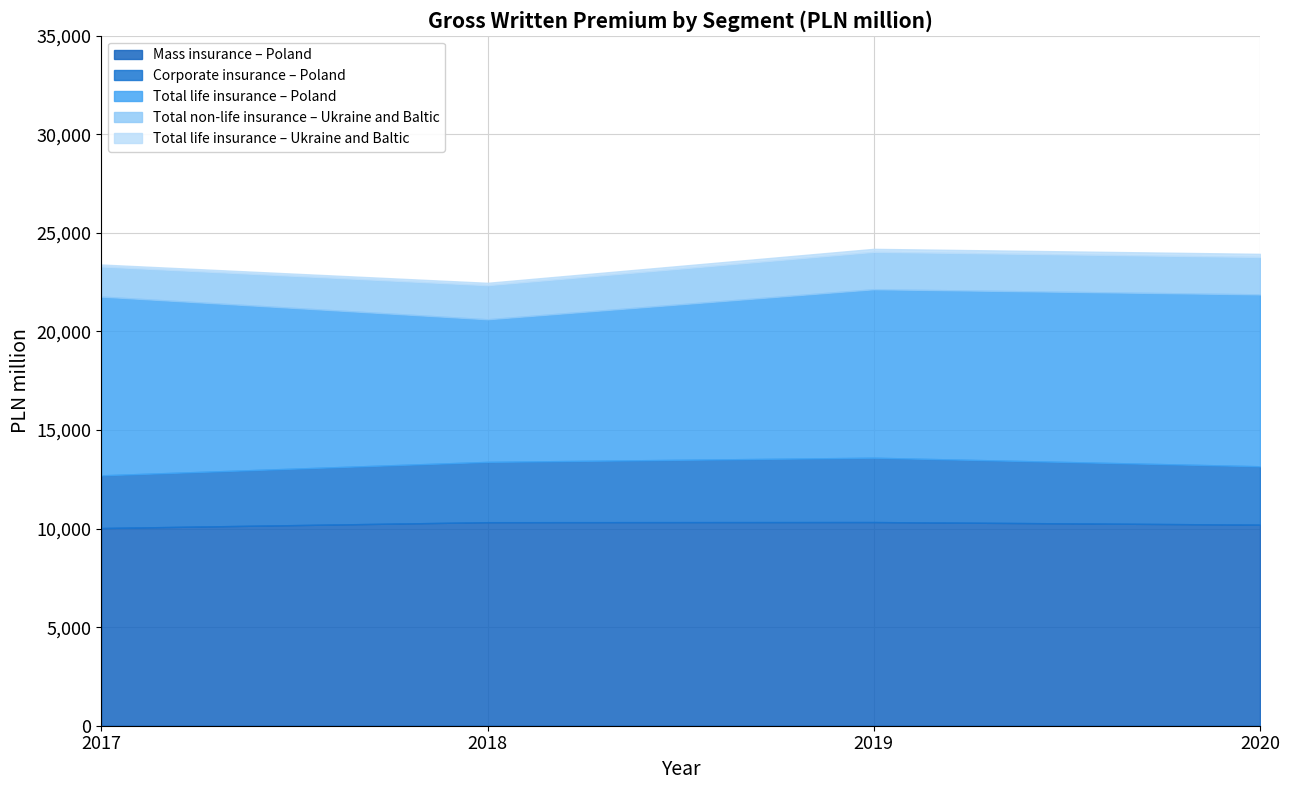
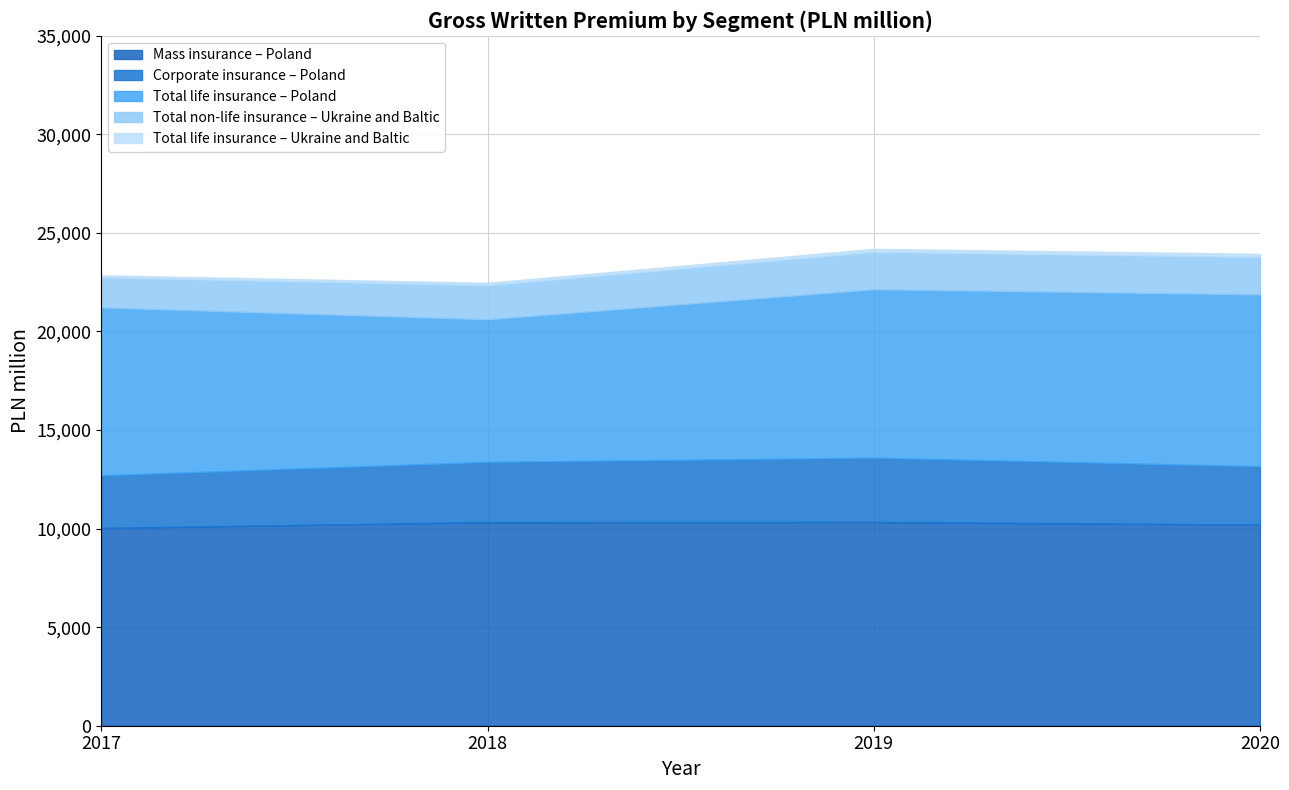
  {
    "Total life insurance – Poland": {
-     "2017": "9,100",
+     "2017": "8,500",
      "2018": "7,200",
      "2019": "8,500",
      "2020": "8,700"
    }
  }
